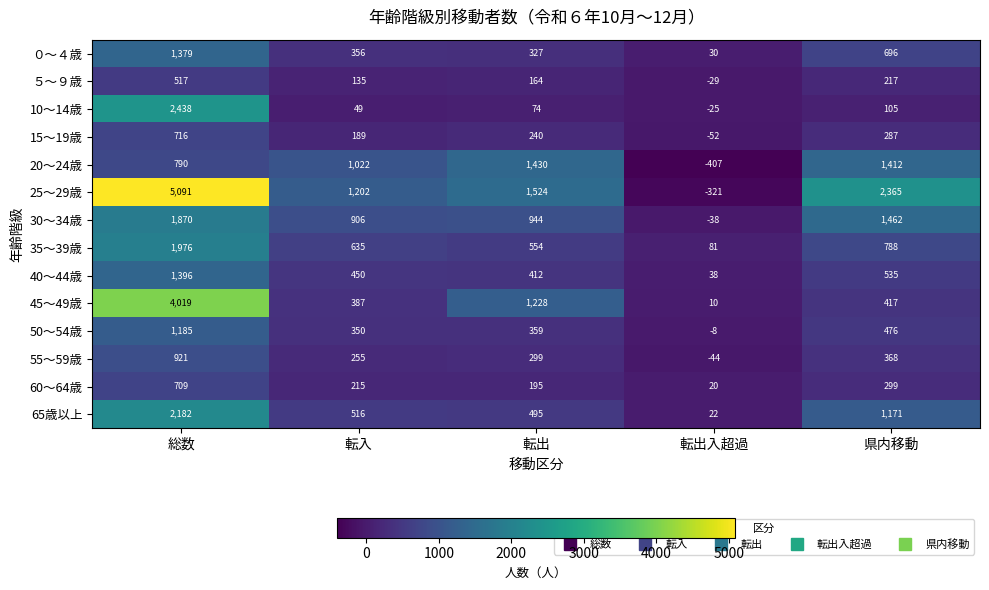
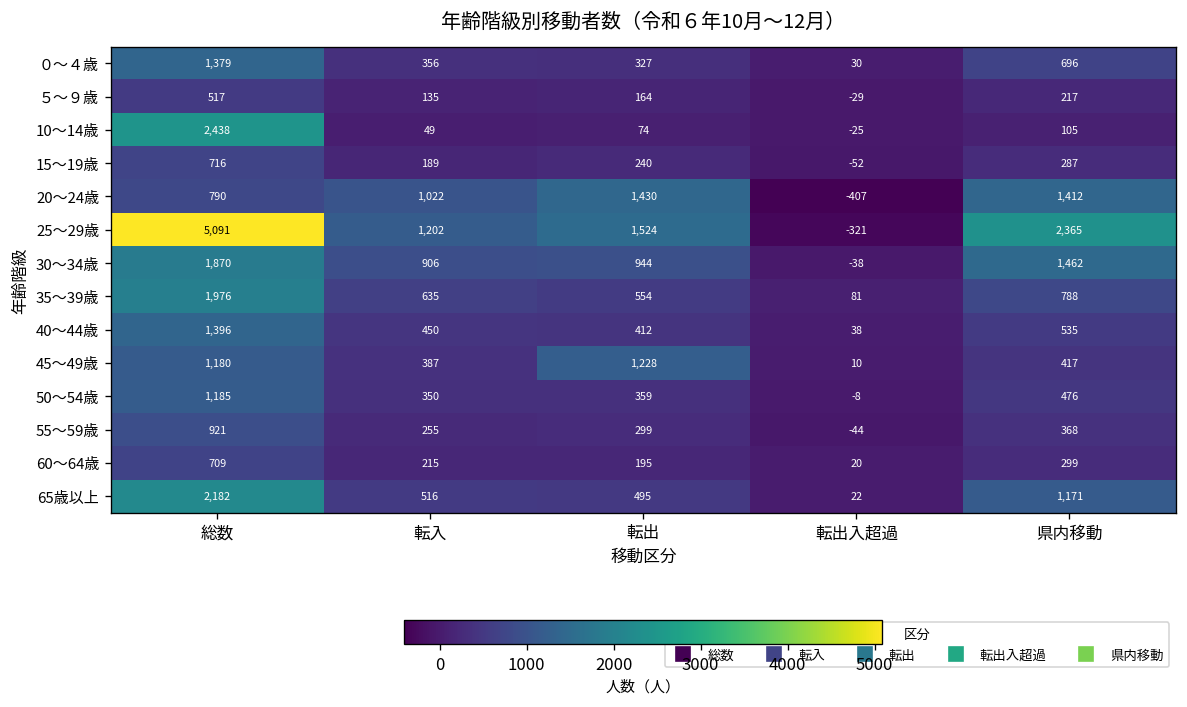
  {
    "０～４歳": {
      "総数": "1,379",
      "転入": "356",
      "転出": "327",
      "転出入超過": "30",
      "県内移動": "696"
    },
    "５～９歳": {
      "総数": "517",
      "転入": "135",
      "転出": "164",
      "転出入超過": "-29",
      "県内移動": "217"
    },
    "10～14歳": {
      "総数": "2,438",
      "転入": "49",
      "転出": "74",
      "転出入超過": "-25",
      "県内移動": "105"
    },
    "15～19歳": {
      "総数": "716",
      "転入": "189",
      "転出": "240",
      "転出入超過": "-52",
      "県内移動": "287"
    },
    "20～24歳": {
      "総数": "790",
      "転入": "1,022",
      "転出": "1,430",
      "転出入超過": "-407",
      "県内移動": "1,412"
    },
    "25～29歳": {
      "総数": "5,091",
      "転入": "1,202",
      "転出": "1,524",
      "転出入超過": "-321",
      "県内移動": "2,365"
    },
    "30～34歳": {
      "総数": "1,870",
      "転入": "906",
      "転出": "944",
      "転出入超過": "-38",
      "県内移動": "1,462"
    },
    "35～39歳": {
      "総数": "1,976",
      "転入": "635",
      "転出": "554",
      "転出入超過": "81",
      "県内移動": "788"
    },
    "40～44歳": {
      "総数": "1,396",
      "転入": "450",
      "転出": "412",
      "転出入超過": "38",
      "県内移動": "535"
    },
    "45～49歳": {
-     "総数": "4,019",
+     "総数": "1,180",
      "転入": "387",
      "転出": "1,228",
      "転出入超過": "10",
      "県内移動": "417"
    },
    "50～54歳": {
      "総数": "1,185",
      "転入": "350",
      "転出": "359",
      "転出入超過": "-8",
      "県内移動": "476"
    },
    "55～59歳": {
      "総数": "921",
      "転入": "255",
      "転出": "299",
      "転出入超過": "-44",
      "県内移動": "368"
    },
    "60～64歳": {
      "総数": "709",
      "転入": "215",
      "転出": "195",
      "転出入超過": "20",
      "県内移動": "299"
    },
    "65歳以上": {
      "総数": "2,182",
      "転入": "516",
      "転出": "495",
      "転出入超過": "22",
      "県内移動": "1,171"
    }
  }
